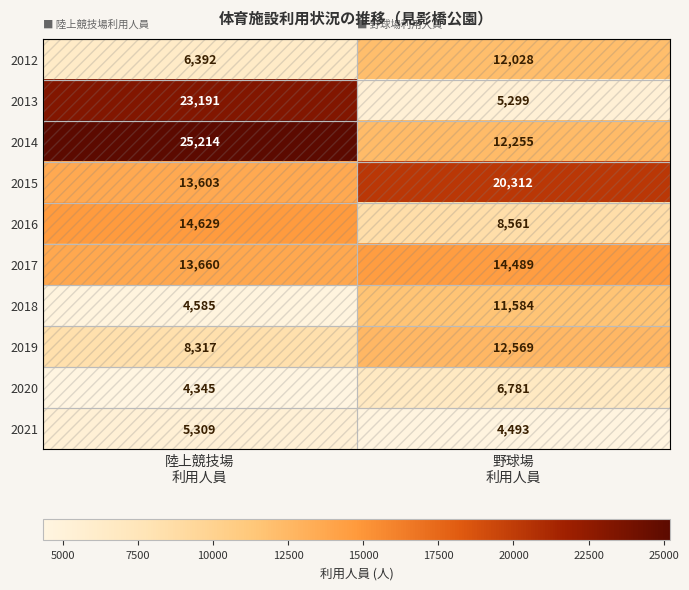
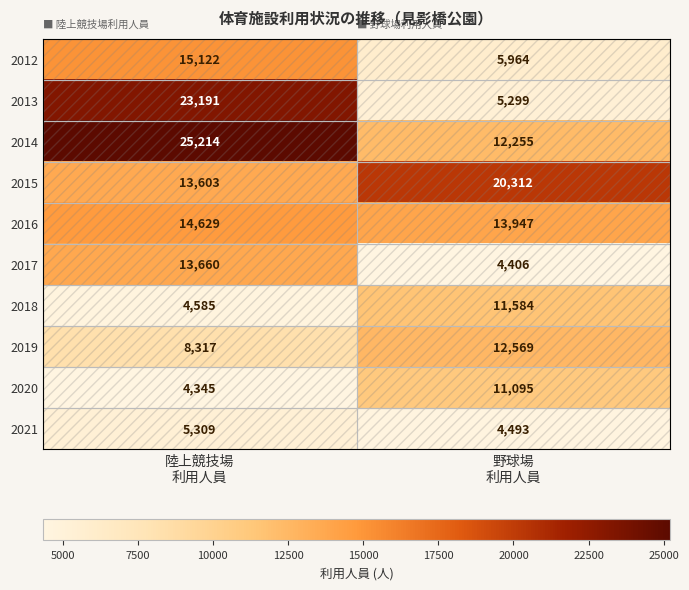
  {
    "2012": {
-     "陸上競技場 利用人員": "6,392",
-     "野球場 利用人員": "12,028"
+     "陸上競技場 利用人員": "15,122",
+     "野球場 利用人員": "5,964"
    },
    "2013": {
      "陸上競技場 利用人員": "23,191",
      "野球場 利用人員": "5,299"
    },
    "2014": {
      "陸上競技場 利用人員": "25,214",
      "野球場 利用人員": "12,255"
    },
    "2015": {
      "陸上競技場 利用人員": "13,603",
      "野球場 利用人員": "20,312"
    },
    "2016": {
      "陸上競技場 利用人員": "14,629",
-     "野球場 利用人員": "8,561"
+     "野球場 利用人員": "13,947"
    },
    "2017": {
      "陸上競技場 利用人員": "13,660",
-     "野球場 利用人員": "14,489"
+     "野球場 利用人員": "4,406"
    },
    "2018": {
      "陸上競技場 利用人員": "4,585",
      "野球場 利用人員": "11,584"
    },
    "2019": {
      "陸上競技場 利用人員": "8,317",
      "野球場 利用人員": "12,569"
    },
    "2020": {
      "陸上競技場 利用人員": "4,345",
-     "野球場 利用人員": "6,781"
+     "野球場 利用人員": "11,095"
    },
    "2021": {
      "陸上競技場 利用人員": "5,309",
      "野球場 利用人員": "4,493"
    }
  }
